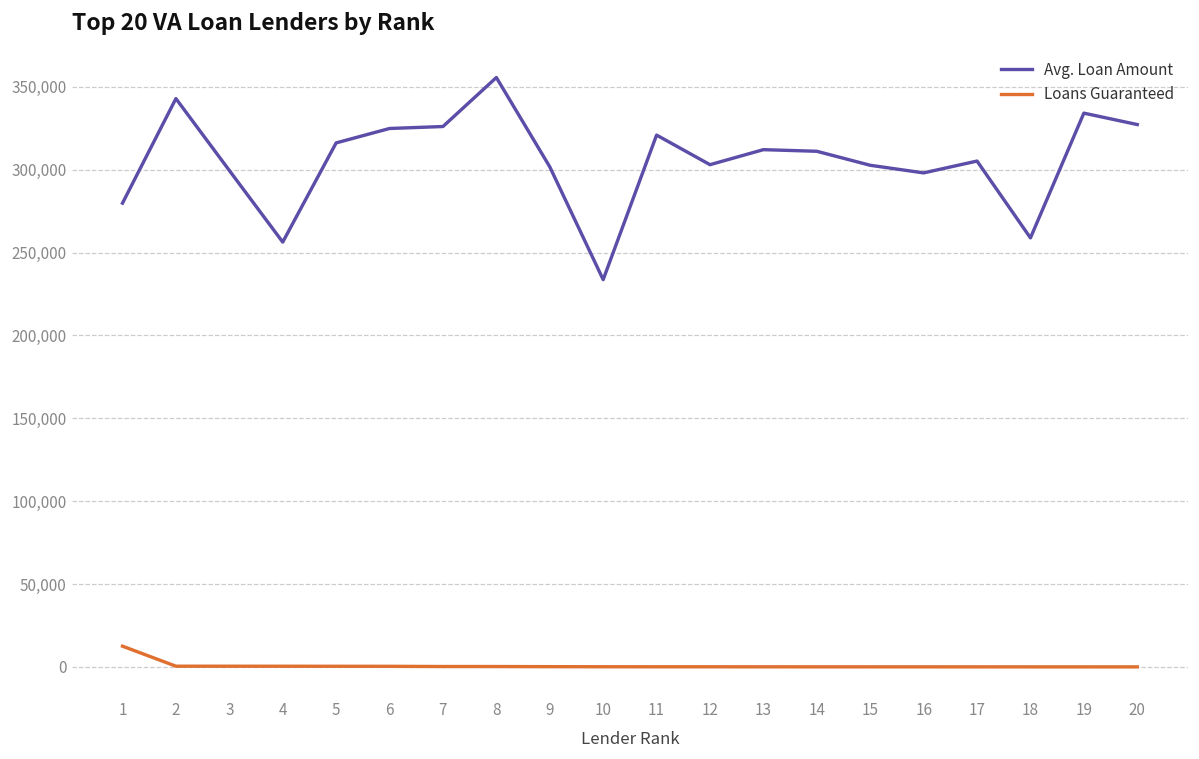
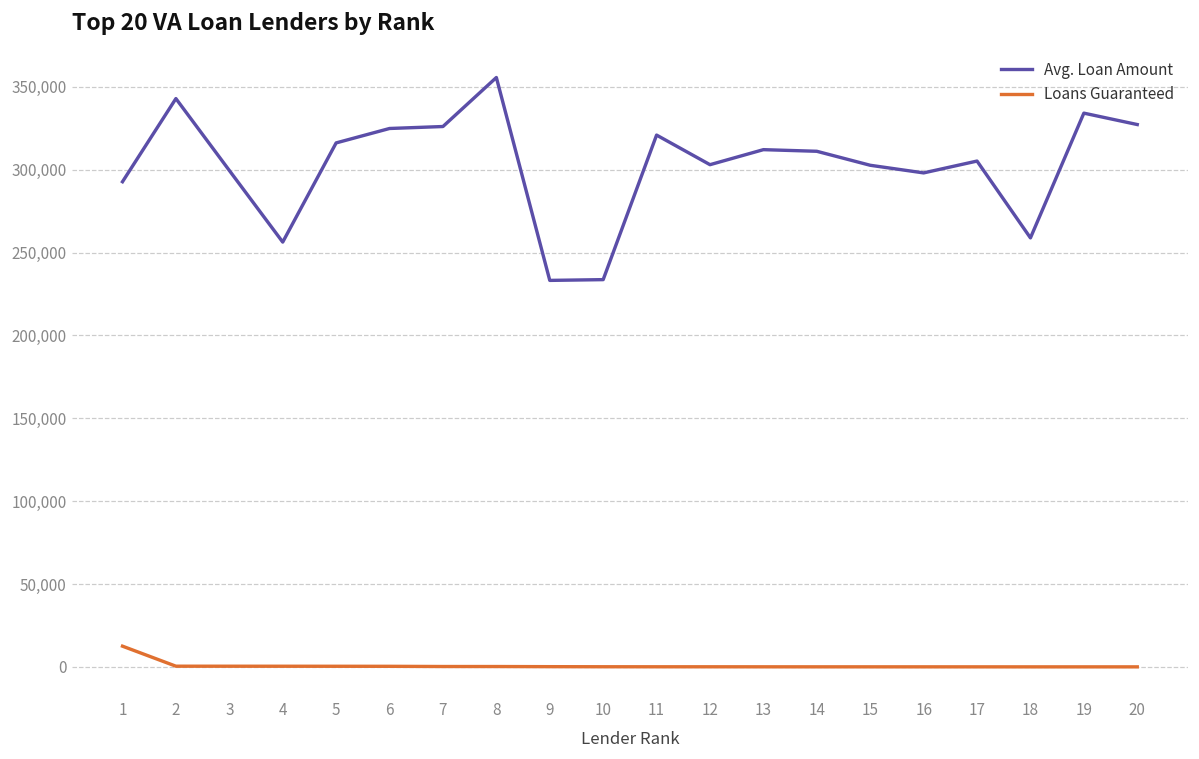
  {
    "Avg. Loan Amount": {
-     "1": "280,000",
+     "1": "293,000",
      "2": "343,000",
      "3": "300,000",
      "4": "256,000",
      "5": "316,000",
      "6": "325,000",
      "7": "326,000",
      "8": "356,000",
-     "9": "302,000",
+     "9": "233,000",
      "10": "234,000",
      "11": "321,000",
      "12": "303,000",
      "13": "312,000",
      "14": "311,000",
      "15": "303,000",
      "16": "298,000",
      "17": "305,000",
      "18": "259,000",
      "19": "334,000",
      "20": "327,000"
    },
    "Loans Guaranteed": {
      "1": "13,000",
      "2": "0",
      "3": "0",
      "4": "0",
      "5": "0",
      "6": "0",
      "7": "0",
      "8": "0",
      "9": "0",
      "10": "0",
      "11": "0",
      "12": "0",
      "13": "0",
      "14": "0",
      "15": "0",
      "16": "0",
      "17": "0",
      "18": "0",
      "19": "0",
      "20": "0"
    }
  }
